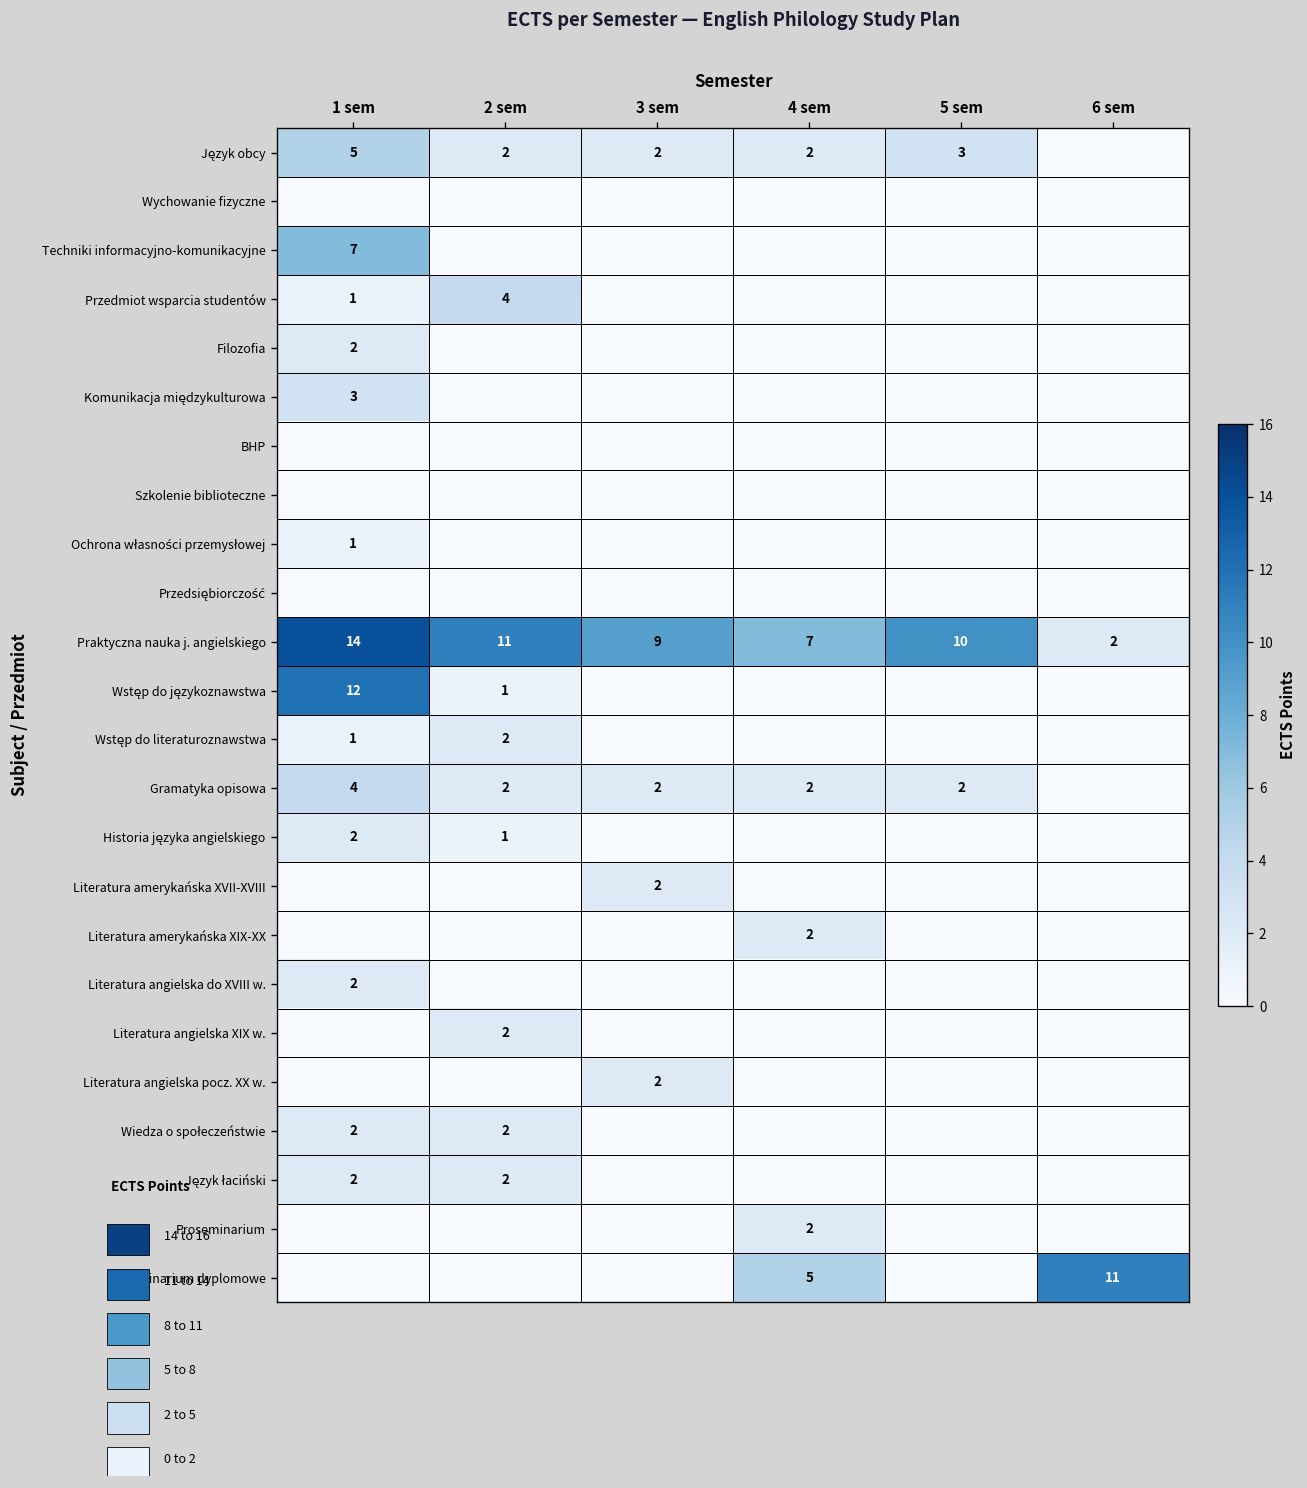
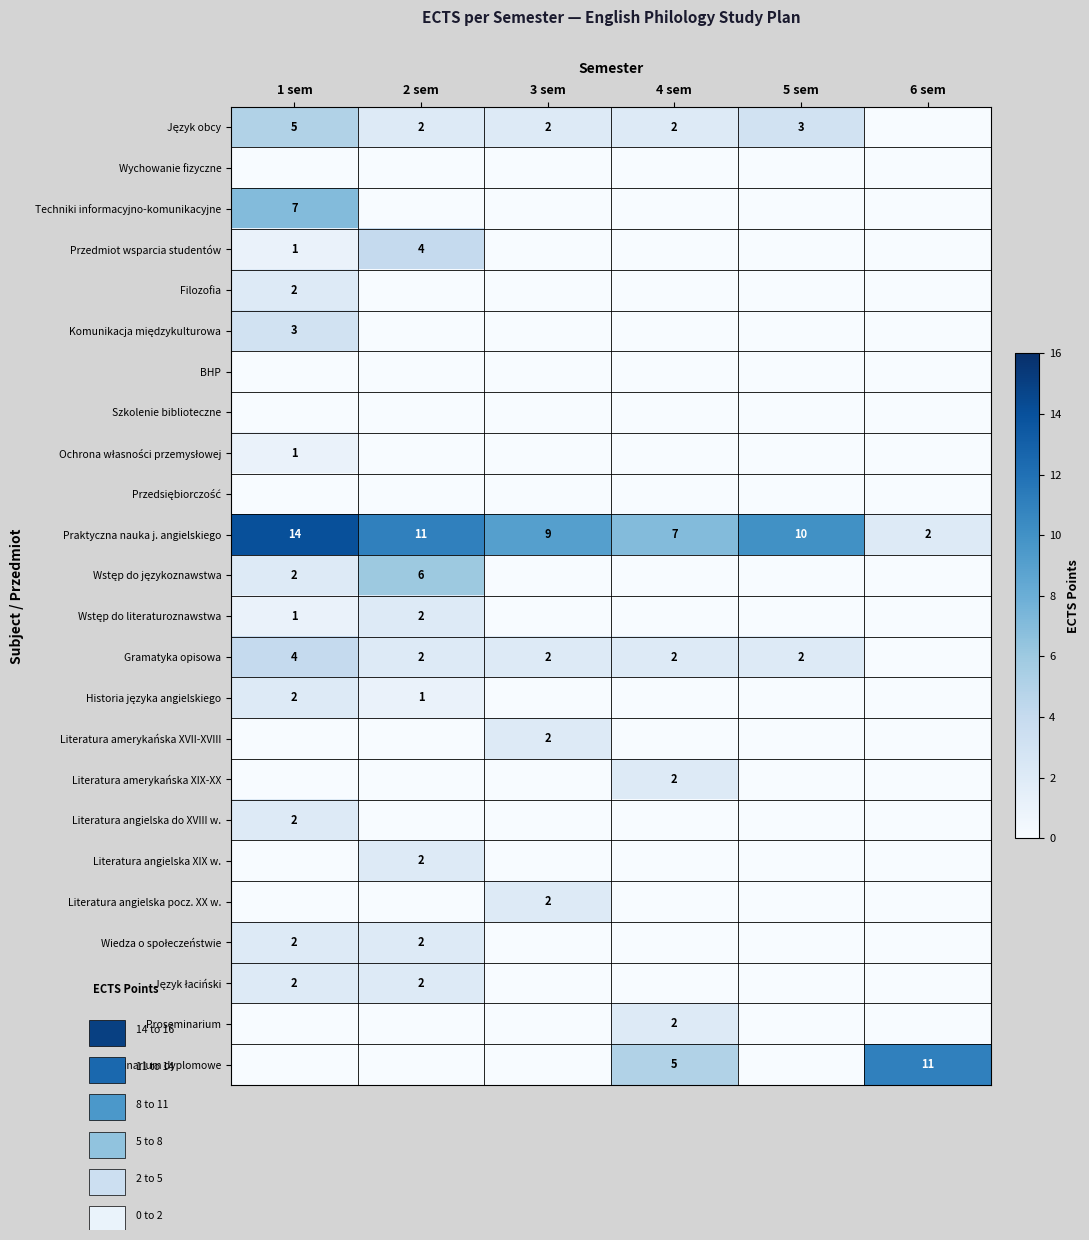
  {
    "Język obcy": {
      "1 sem": 5,
      "2 sem": 2,
      "3 sem": 2,
      "4 sem": 2,
      "5 sem": 3
    },
    "Techniki informacyjno-komunikacyjne": {
      "1 sem": 7
    },
    "Przedmiot wsparcia studentów": {
      "1 sem": 1,
      "2 sem": 4
    },
    "Filozofia": {
      "1 sem": 2
    },
    "Komunikacja międzykulturowa": {
      "1 sem": 3
    },
    "Ochrona własności przemysłowej": {
      "1 sem": 1
    },
    "Praktyczna nauka j. angielskiego": {
      "1 sem": 14,
      "2 sem": 11,
      "3 sem": 9,
      "4 sem": 7,
      "5 sem": 10,
      "6 sem": 2
    },
    "Wstęp do językoznawstwa": {
-     "1 sem": 12,
-     "2 sem": 1
+     "1 sem": 2,
+     "2 sem": 6
    },
    "Wstęp do literaturoznawstwa": {
      "1 sem": 1,
      "2 sem": 2
    },
    "Gramatyka opisowa": {
      "1 sem": 4,
      "2 sem": 2,
      "3 sem": 2,
      "4 sem": 2,
      "5 sem": 2
    },
    "Historia języka angielskiego": {
      "1 sem": 2,
      "2 sem": 1
    },
    "Literatura amerykańska XVII-XVIII": {
      "3 sem": 2
    },
    "Literatura amerykańska XIX-XX": {
      "4 sem": 2
    },
    "Literatura angielska do XVIII w.": {
      "1 sem": 2
    },
    "Literatura angielska XIX w.": {
      "2 sem": 2
    },
    "Literatura angielska pocz. XX w.": {
      "3 sem": 2
    },
    "Wiedza o społeczeństwie": {
      "1 sem": 2,
      "2 sem": 2
    }
  }
